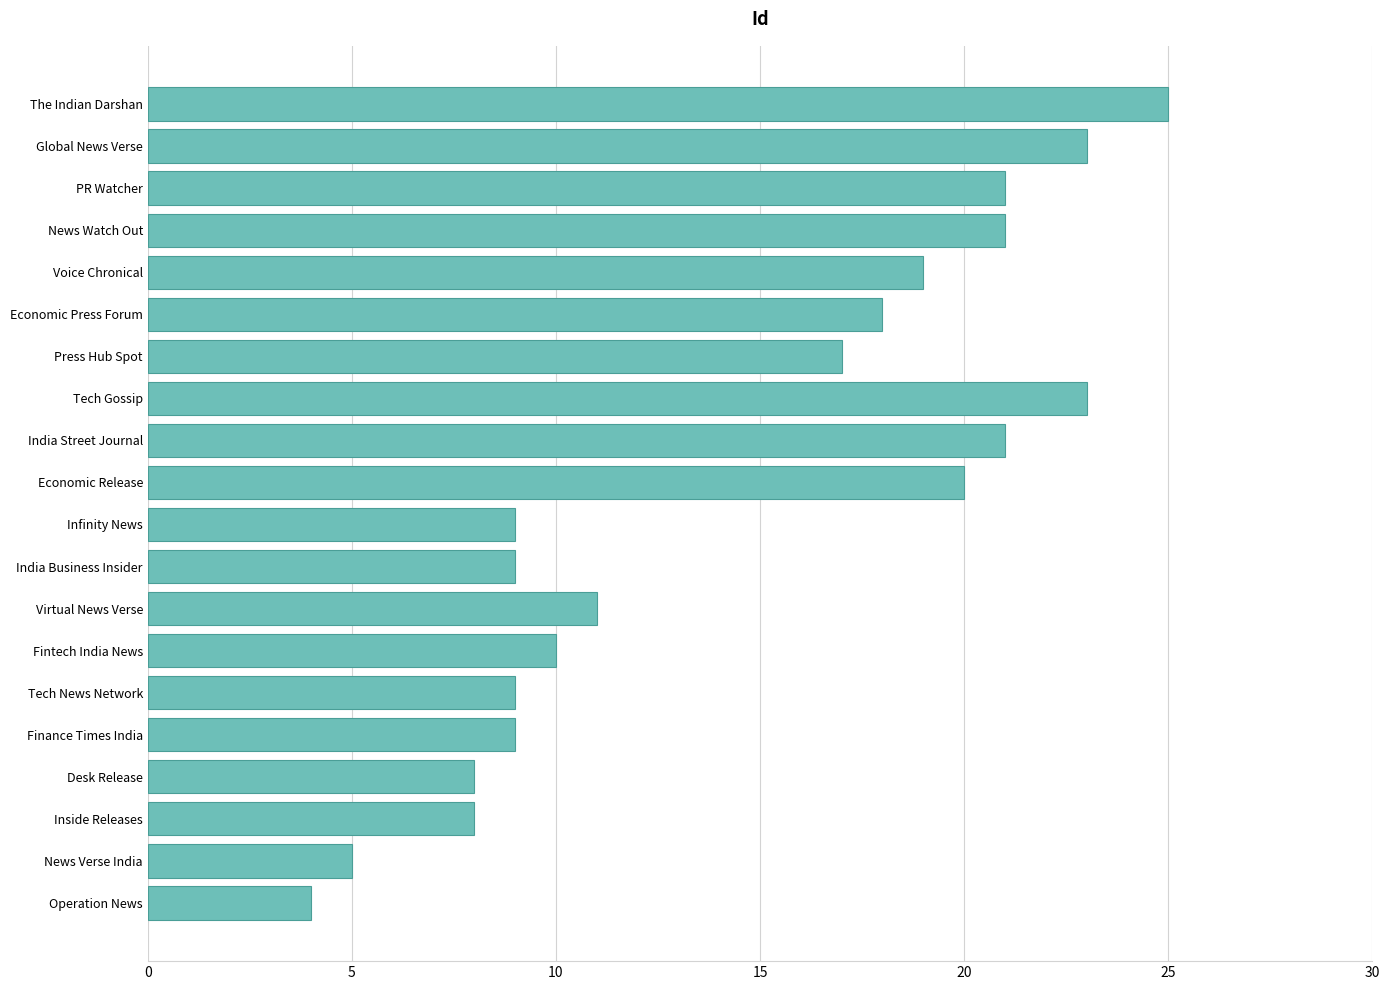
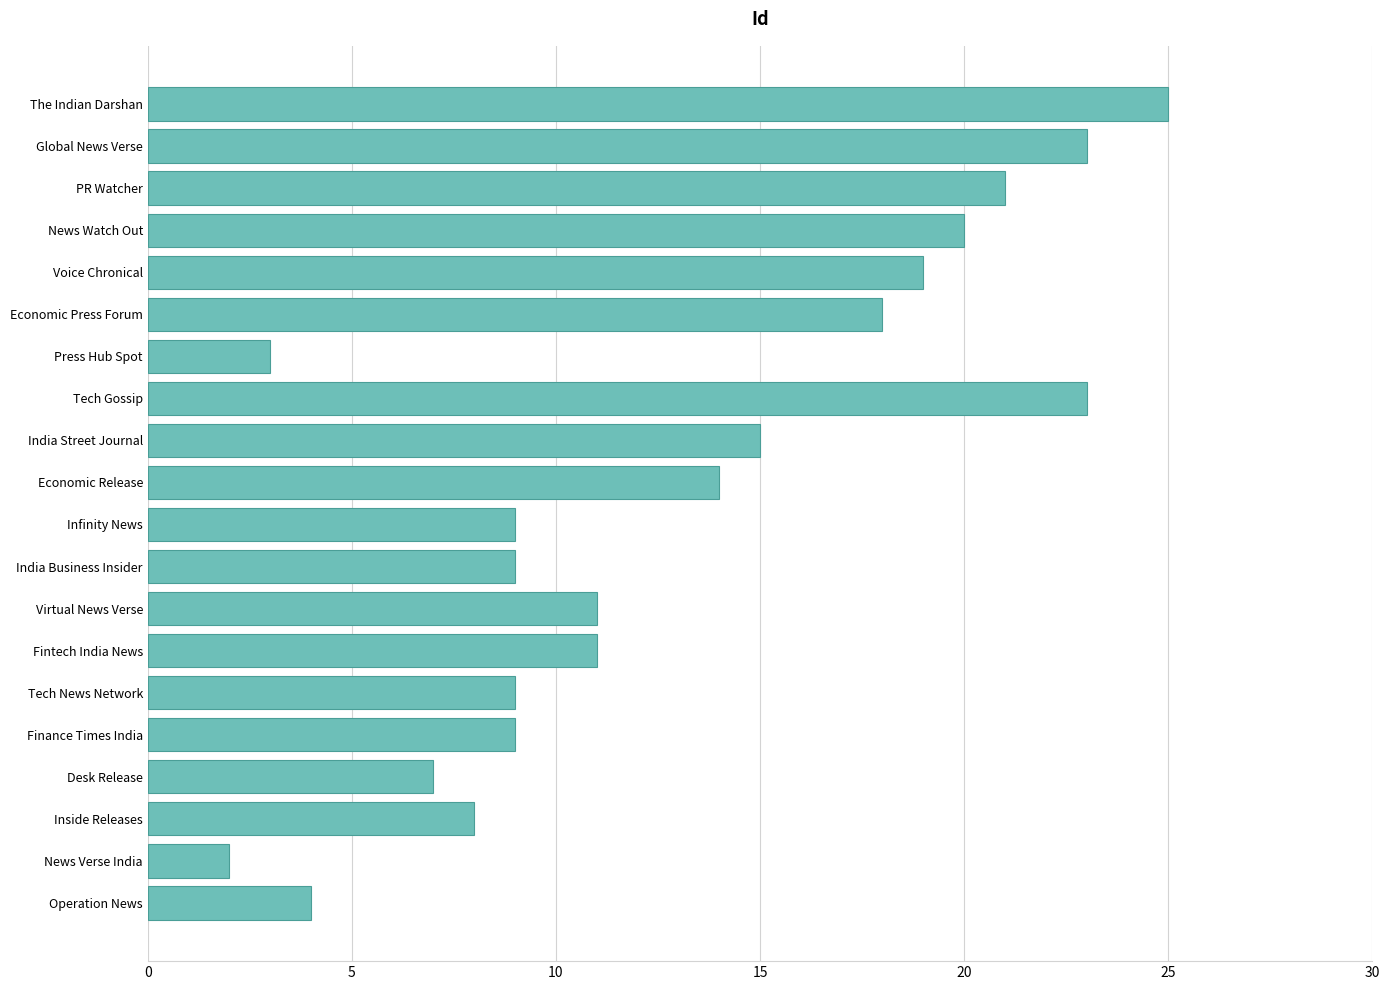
  {
    "The Indian Darshan": 25,
    "Global News Verse": 23,
    "PR Watcher": 21,
-   "News Watch Out": 21,
+   "News Watch Out": 20,
    "Voice Chronical": 19,
    "Economic Press Forum": 18,
-   "Press Hub Spot": 17,
+   "Press Hub Spot": 3,
    "Tech Gossip": 23,
-   "India Street Journal": 21,
-   "Economic Release": 20,
+   "India Street Journal": 15,
+   "Economic Release": 14,
    "Infinity News": 9,
    "India Business Insider": 9,
    "Virtual News Verse": 11,
-   "Fintech India News": 10,
+   "Fintech India News": 11,
    "Tech News Network": 9,
    "Finance Times India": 9,
-   "Desk Release": 8,
+   "Desk Release": 7,
    "Inside Releases": 8,
-   "News Verse India": 5,
+   "News Verse India": 2,
    "Operation News": 4
  }
